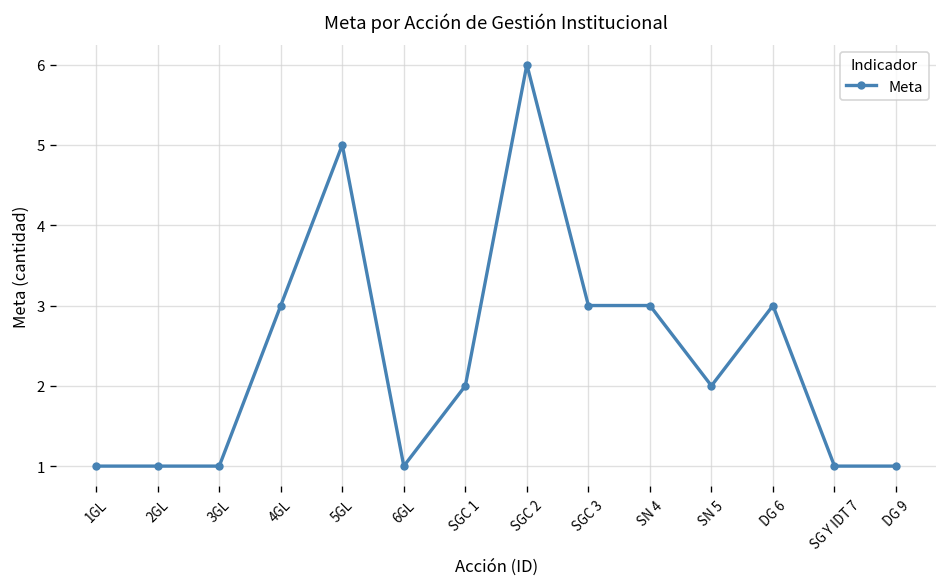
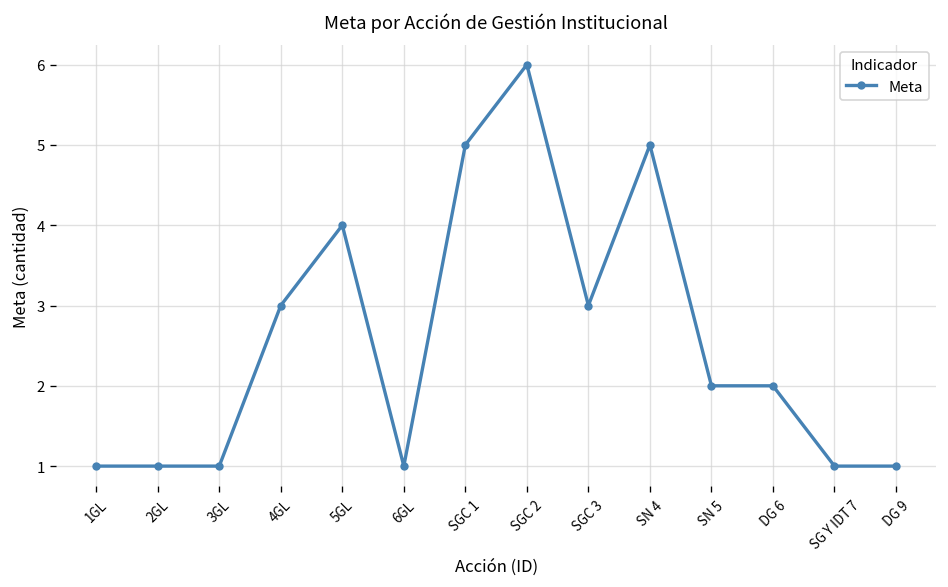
  {
    "1GL": 1,
    "2GL": 1,
    "3GL": 1,
    "4GL": 3,
-   "5GL": 5,
+   "5GL": 4,
    "6GL": 1,
-   "SGC 1": 2,
+   "SGC 1": 5,
    "SGC 2": 6,
    "SGC 3": 3,
-   "SN 4": 3,
+   "SN 4": 5,
    "SN 5": 2,
-   "DG 6": 3,
+   "DG 6": 2,
    "SG Y IDT 7": 1,
    "DG 9": 1
  }
